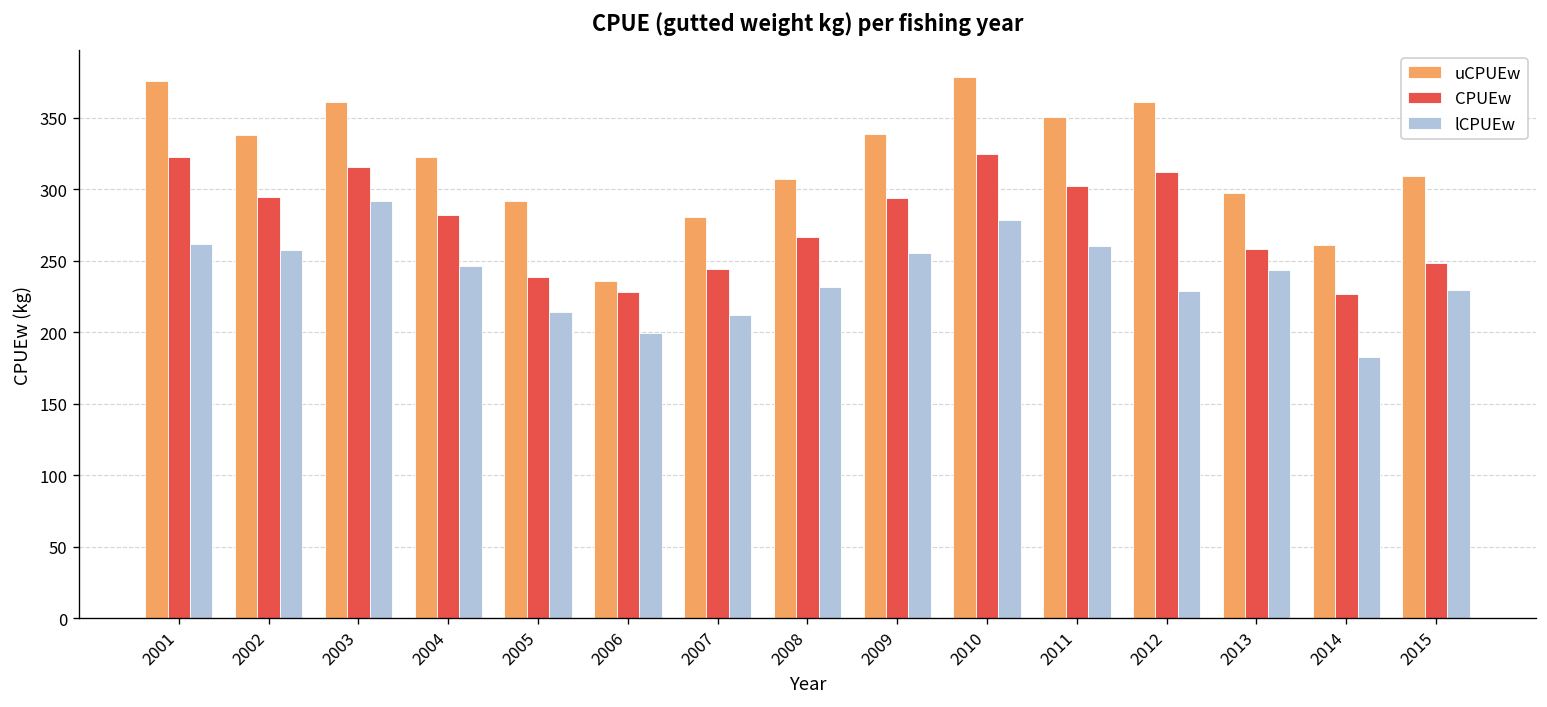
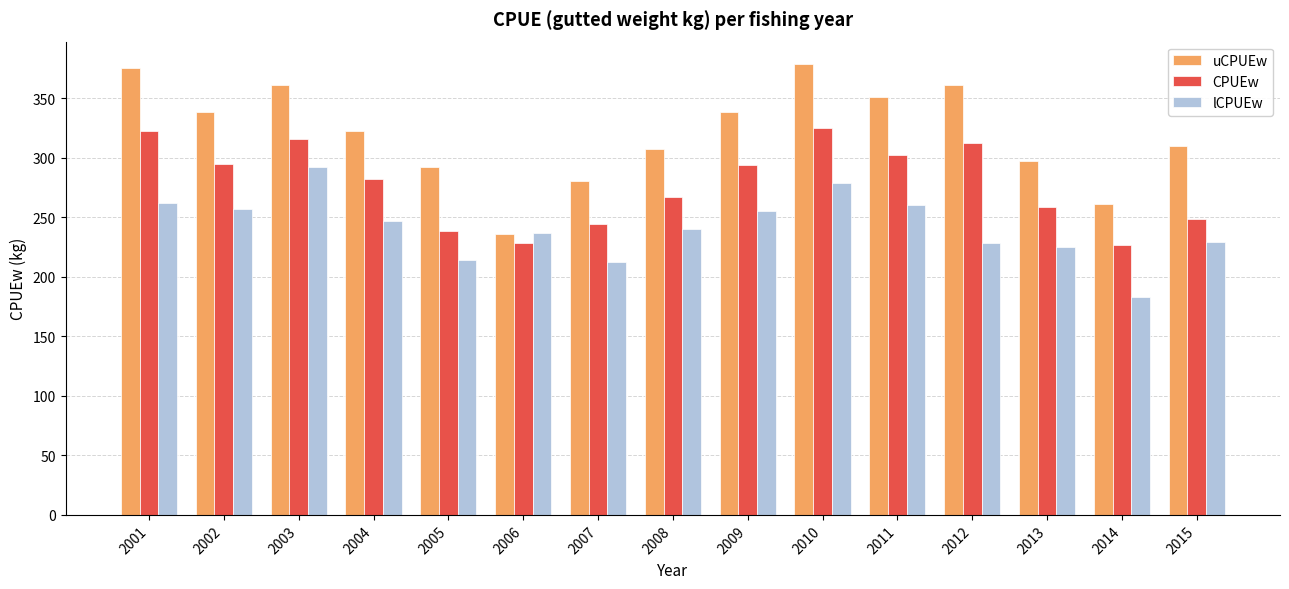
  {
    "uCPUEw": {
      "2001": 376,
      "2002": 338,
      "2003": 361,
      "2004": 323,
      "2005": 292,
      "2006": 236,
      "2007": 281,
      "2008": 307,
      "2009": 339,
      "2010": 379,
      "2011": 351,
      "2012": 361,
      "2013": 297,
      "2014": 261,
      "2015": 310
    },
    "CPUEw": {
      "2001": 323,
      "2002": 295,
      "2003": 316,
      "2004": 282,
      "2005": 239,
      "2006": 228,
      "2007": 244,
      "2008": 267,
      "2009": 294,
      "2010": 325,
      "2011": 302,
      "2012": 313,
      "2013": 258,
      "2014": 227,
      "2015": 248
    },
    "lCPUEw": {
      "2001": 262,
      "2002": 257,
      "2003": 292,
      "2004": 247,
      "2005": 214,
-     "2006": 200,
+     "2006": 237,
      "2007": 212,
-     "2008": 232,
+     "2008": 241,
      "2009": 256,
      "2010": 278,
      "2011": 260,
      "2012": 229,
-     "2013": 244,
+     "2013": 225,
      "2014": 183,
      "2015": 229
    }
  }
